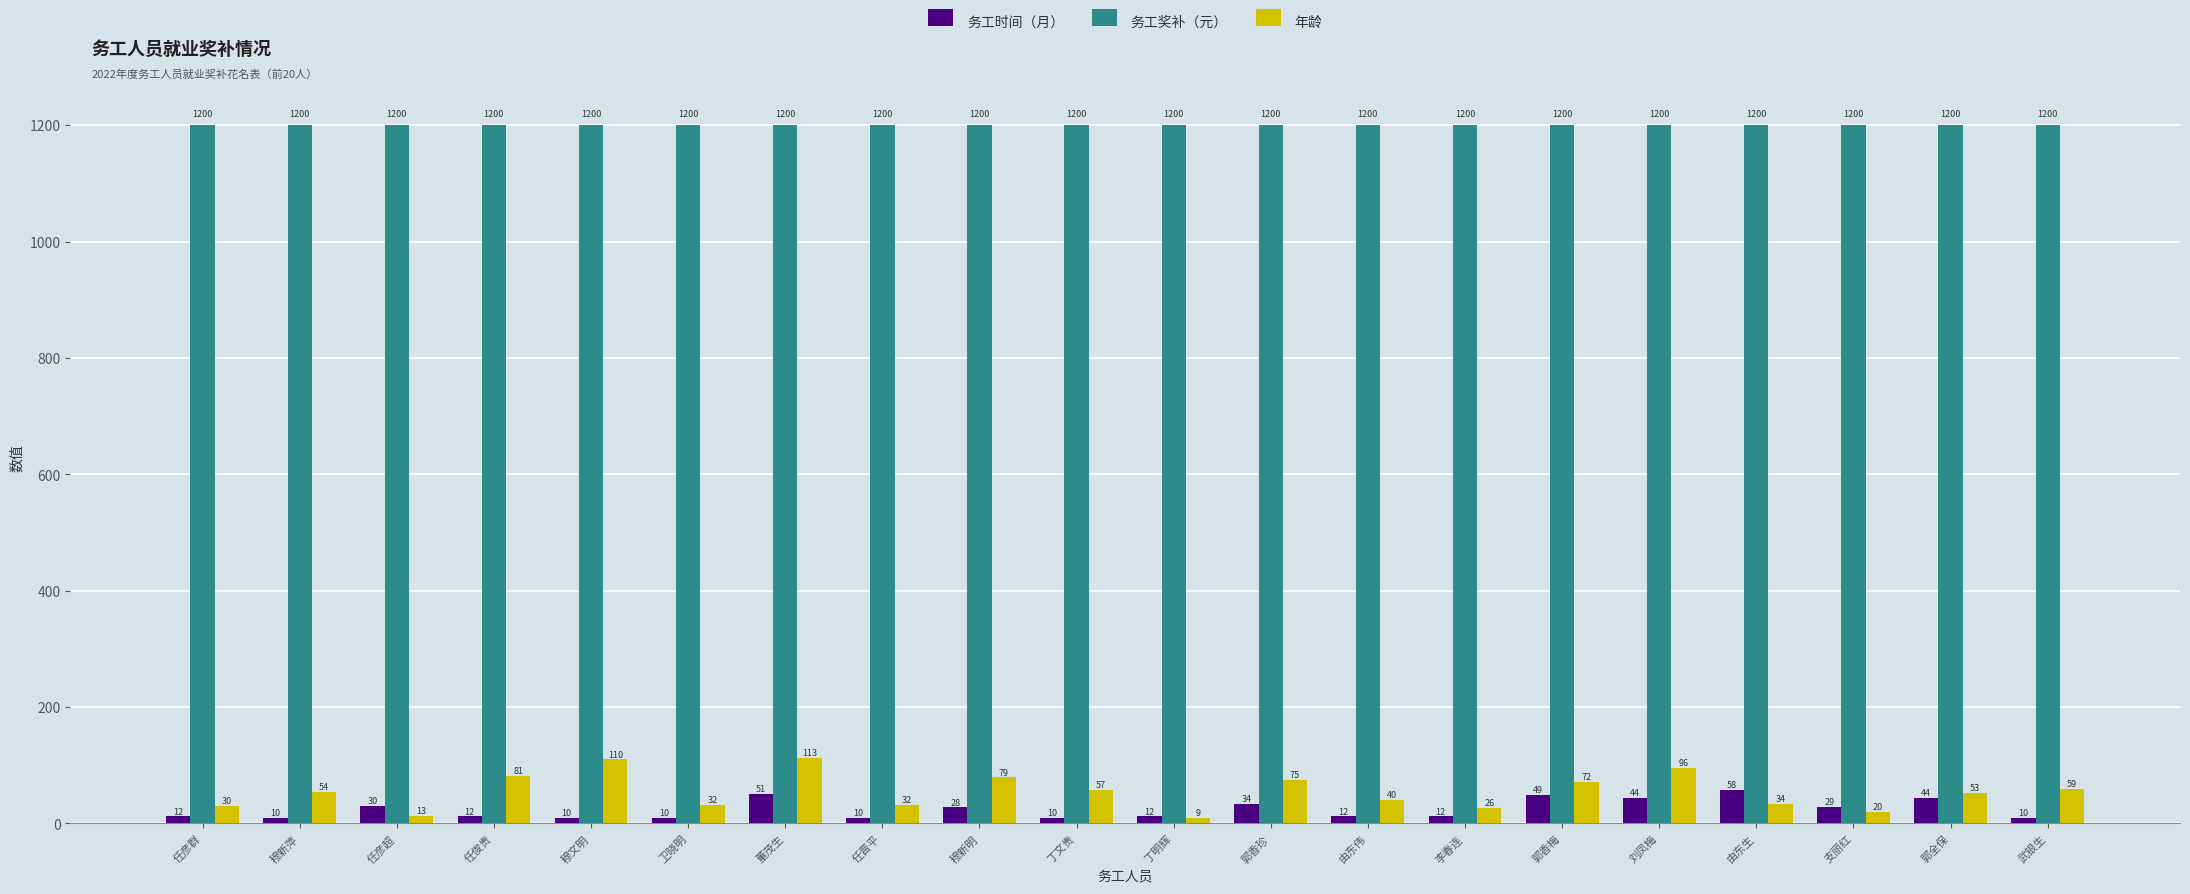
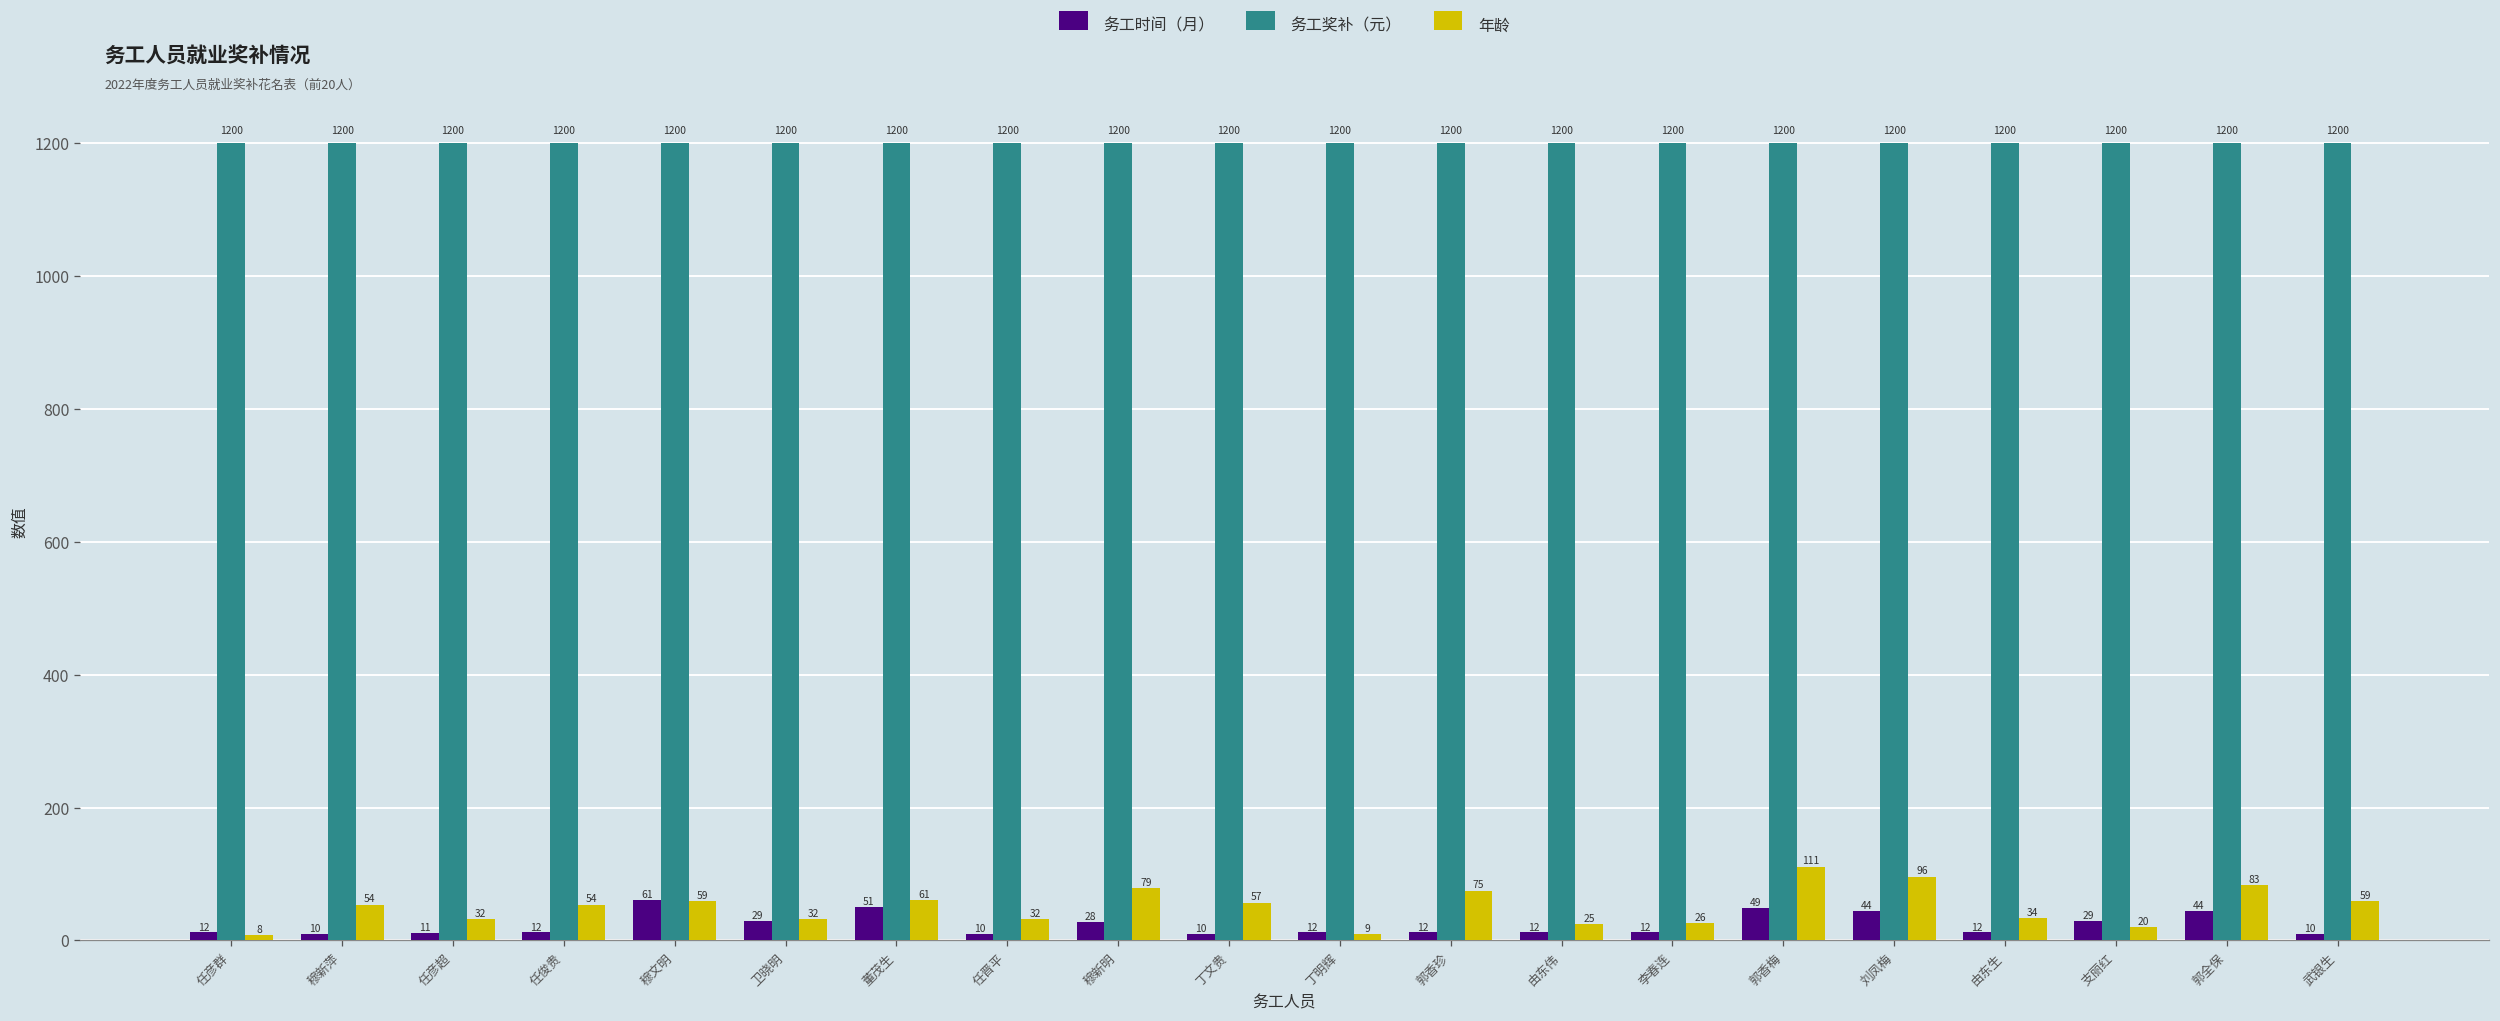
  {
    "务工时间（月）": {
      "任彦群": 12,
      "穆新萍": 10,
-     "任彦超": 30,
+     "任彦超": 11,
      "任俊贵": 12,
-     "穆文明": 10,
-     "卫晓明": 10,
+     "穆文明": 61,
+     "卫晓明": 29,
      "董茂生": 51,
      "任晋平": 10,
      "穆新明": 28,
      "丁文贵": 10,
      "丁明辉": 12,
-     "郭香珍": 34,
+     "郭香珍": 12,
      "由东伟": 12,
      "李春连": 12,
      "郭香梅": 49,
      "刘凤梅": 44,
-     "由东生": 58,
+     "由东生": 12,
      "支丽红": 29,
      "郭全保": 44,
      "武银生": 10
    },
    "务工奖补（元）": {
      "任彦群": 1200,
      "穆新萍": 1200,
      "任彦超": 1200,
      "任俊贵": 1200,
      "穆文明": 1200,
      "卫晓明": 1200,
      "董茂生": 1200,
      "任晋平": 1200,
      "穆新明": 1200,
      "丁文贵": 1200,
      "丁明辉": 1200,
      "郭香珍": 1200,
      "由东伟": 1200,
      "李春连": 1200,
      "郭香梅": 1200,
      "刘凤梅": 1200,
      "由东生": 1200,
      "支丽红": 1200,
      "郭全保": 1200,
      "武银生": 1200
    },
    "年龄": {
-     "任彦群": 30,
+     "任彦群": 8,
      "穆新萍": 54,
-     "任彦超": 13,
-     "任俊贵": 81,
-     "穆文明": 110,
+     "任彦超": 32,
+     "任俊贵": 54,
+     "穆文明": 59,
      "卫晓明": 32,
-     "董茂生": 113,
+     "董茂生": 61,
      "任晋平": 32,
      "穆新明": 79,
      "丁文贵": 57,
      "丁明辉": 9,
      "郭香珍": 75,
-     "由东伟": 40,
+     "由东伟": 25,
      "李春连": 26,
-     "郭香梅": 72,
+     "郭香梅": 111,
      "刘凤梅": 96,
      "由东生": 34,
      "支丽红": 20,
-     "郭全保": 53,
+     "郭全保": 83,
      "武银生": 59
    }
  }
